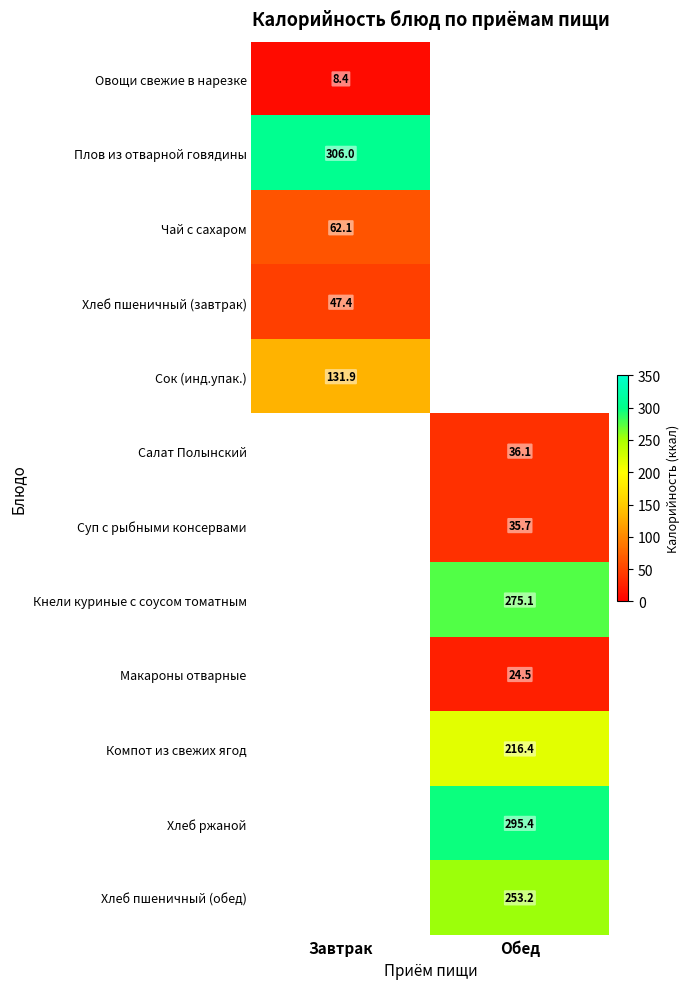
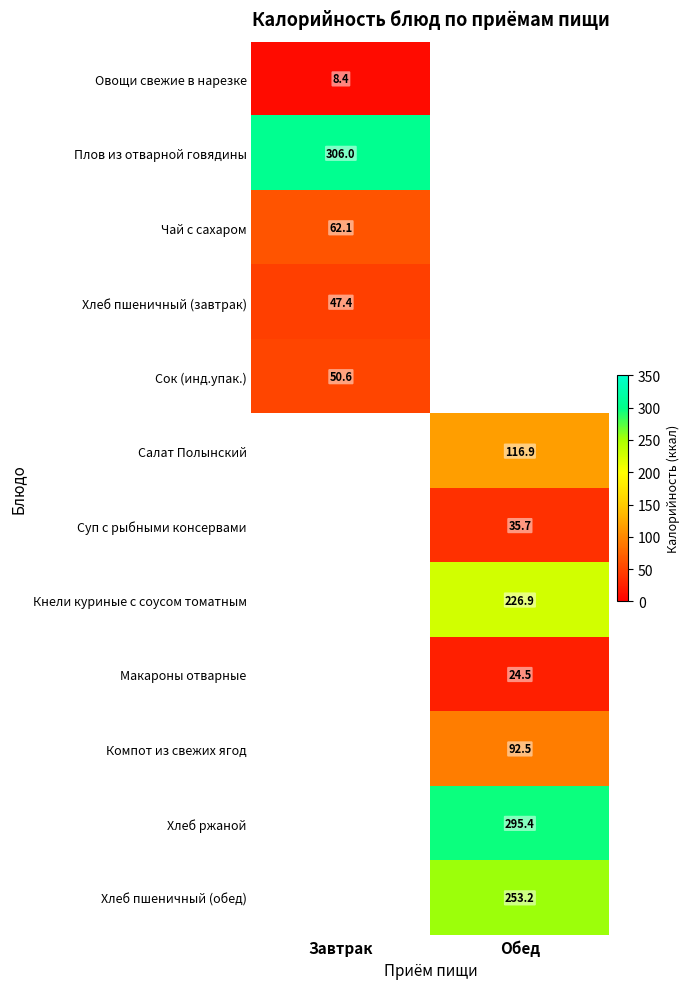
  {
    "Сок (инд.упак.)": {
-     "Завтрак": 131.9
+     "Завтрак": 50.6
    },
    "Салат Полынский": {
-     "Обед": 36.1
+     "Обед": 116.9
    },
    "Кнели куриные с соусом томатным": {
-     "Обед": 275.1
+     "Обед": 226.9
    },
    "Компот из свежих ягод": {
-     "Обед": 216.4
+     "Обед": 92.5
    }
  }
